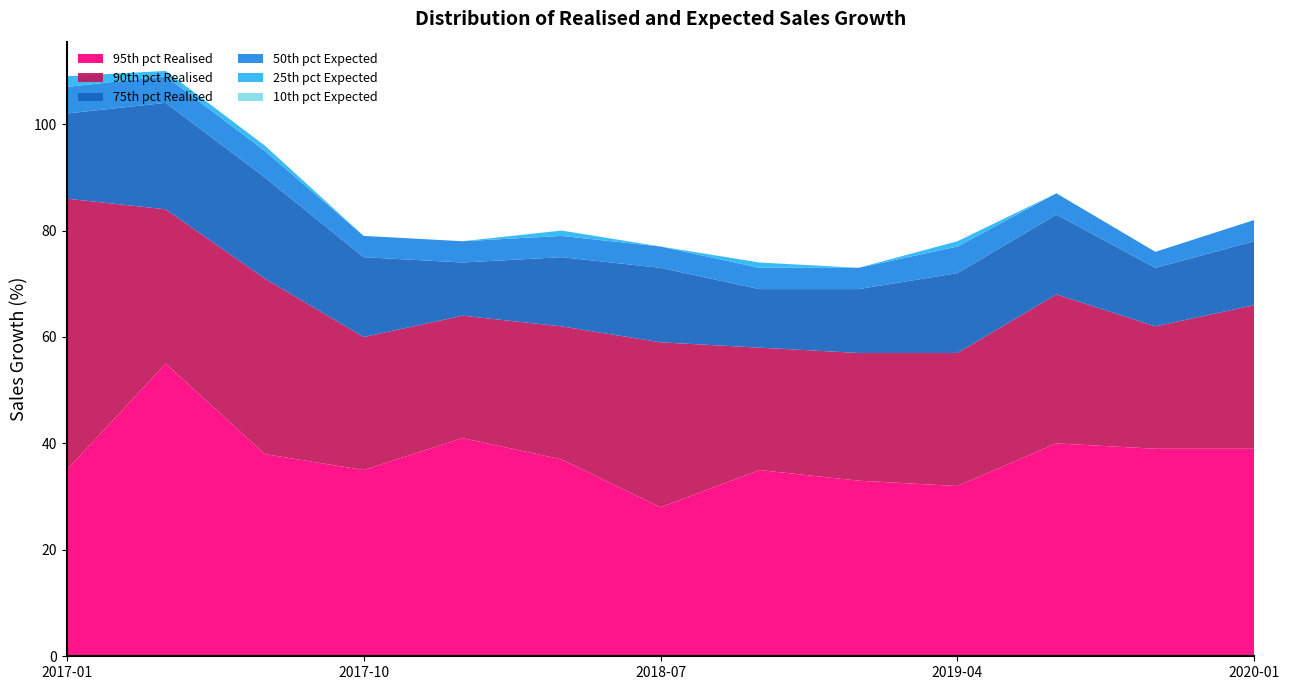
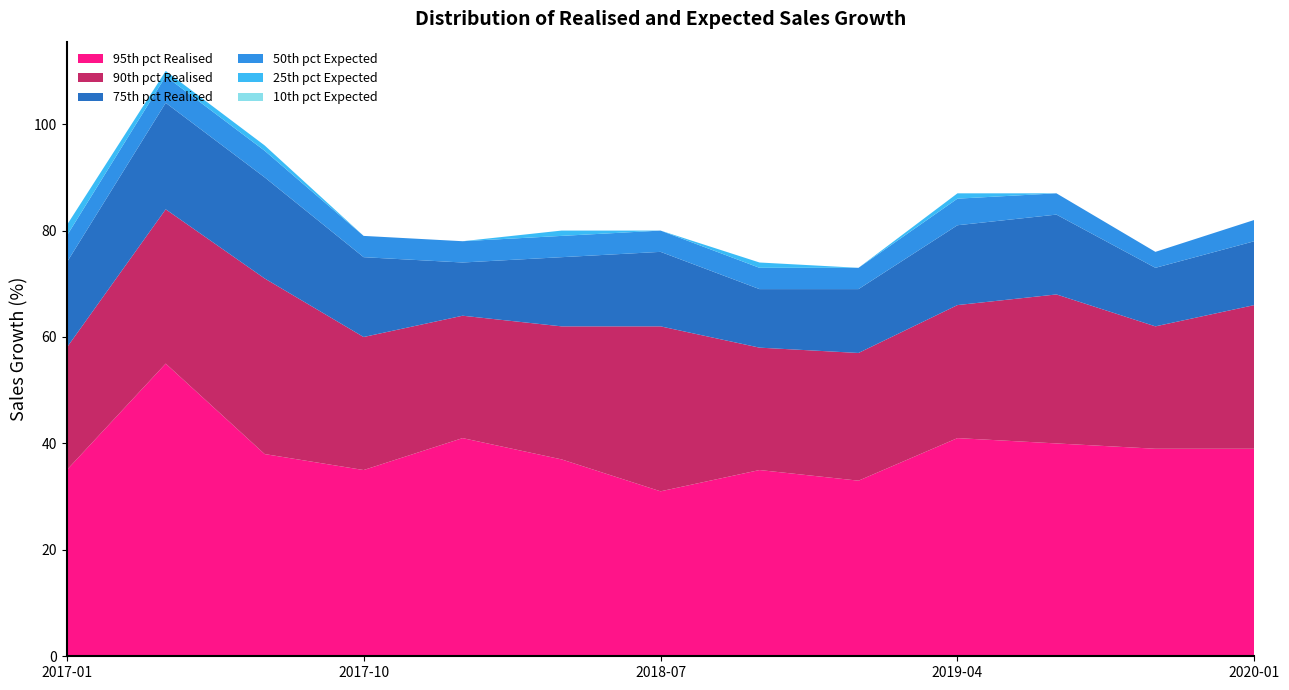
  {
    "95th pct Realised": {
      "2017-01": 35,
      "2017-10": 35,
-     "2018-07": 28,
-     "2019-04": 32,
+     "2018-07": 31,
+     "2019-04": 41,
      "2020-01": 39
    },
    "90th pct Realised": {
-     "2017-01": 51,
+     "2017-01": 23,
      "2017-10": 25,
      "2018-07": 31,
      "2019-04": 25,
      "2020-01": 27
    }
  }
